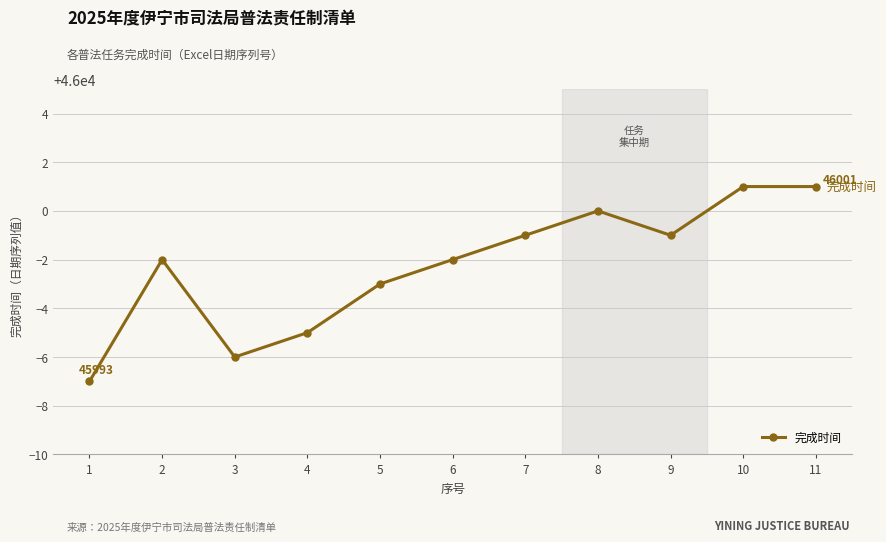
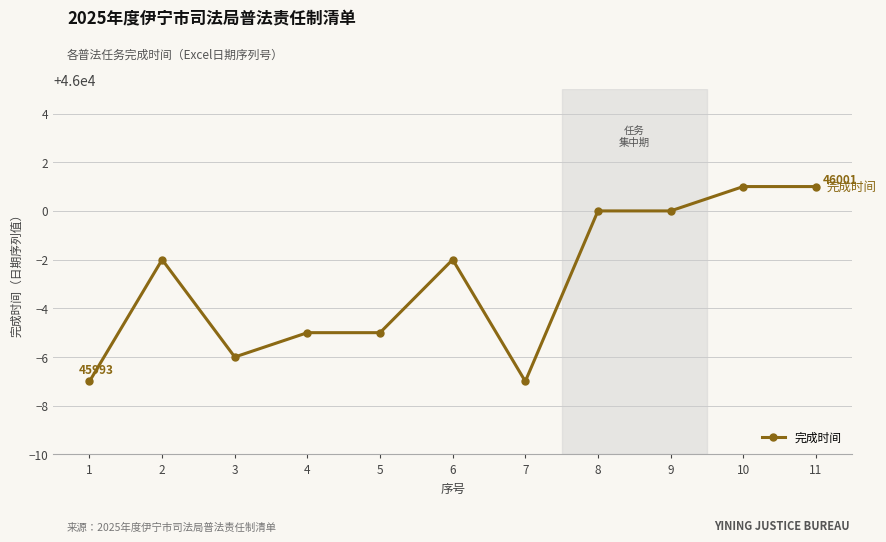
  {
    "2": 45998,
    "3": 45994,
    "4": 45995,
-   "5": 45997,
+   "5": 45995,
    "6": 45998,
-   "7": 45999,
+   "7": 45993,
    "8": 46000,
-   "9": 45999,
+   "9": 46000,
    "10": 46001
  }
